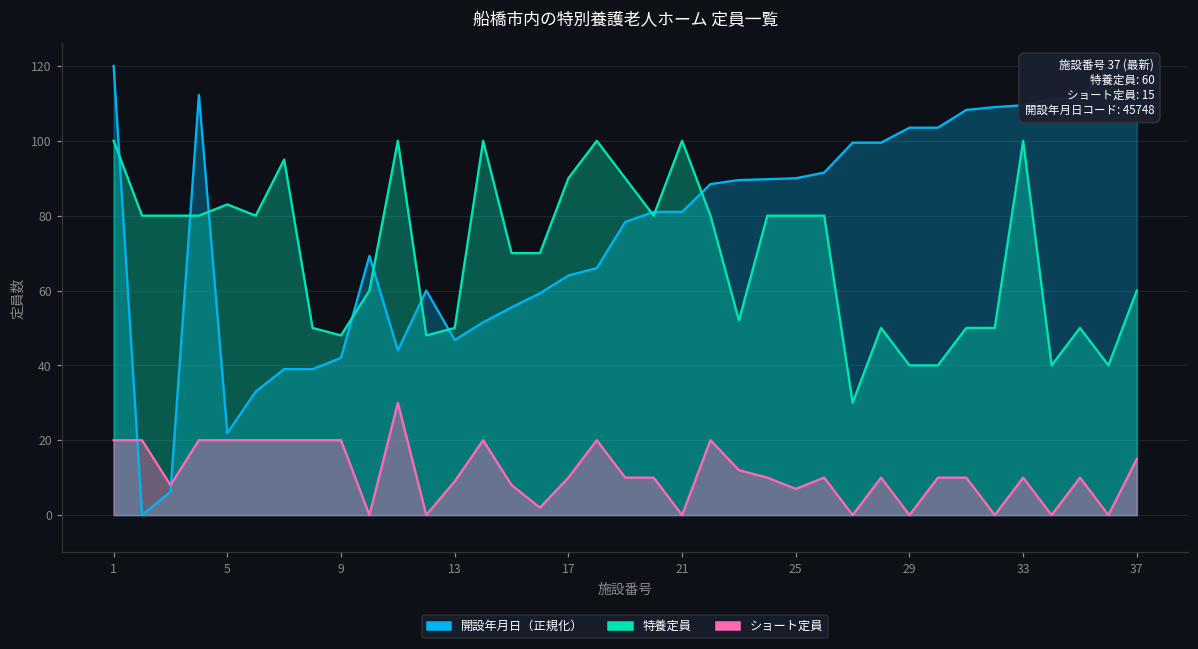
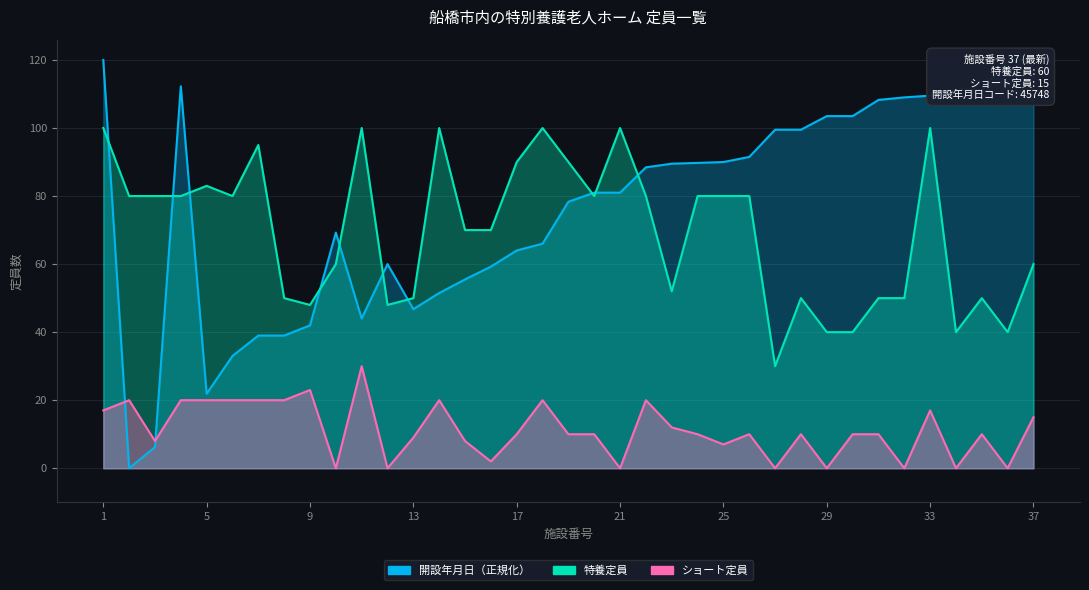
  {
    "ショート定員": {
-     "1": 20,
+     "1": 17,
      "5": 20,
-     "9": 20,
+     "9": 23,
      "13": 9,
      "17": 10,
      "21": 0,
      "25": 7,
      "29": 0,
-     "33": 10,
+     "33": 17,
      "37": 15
    }
  }
